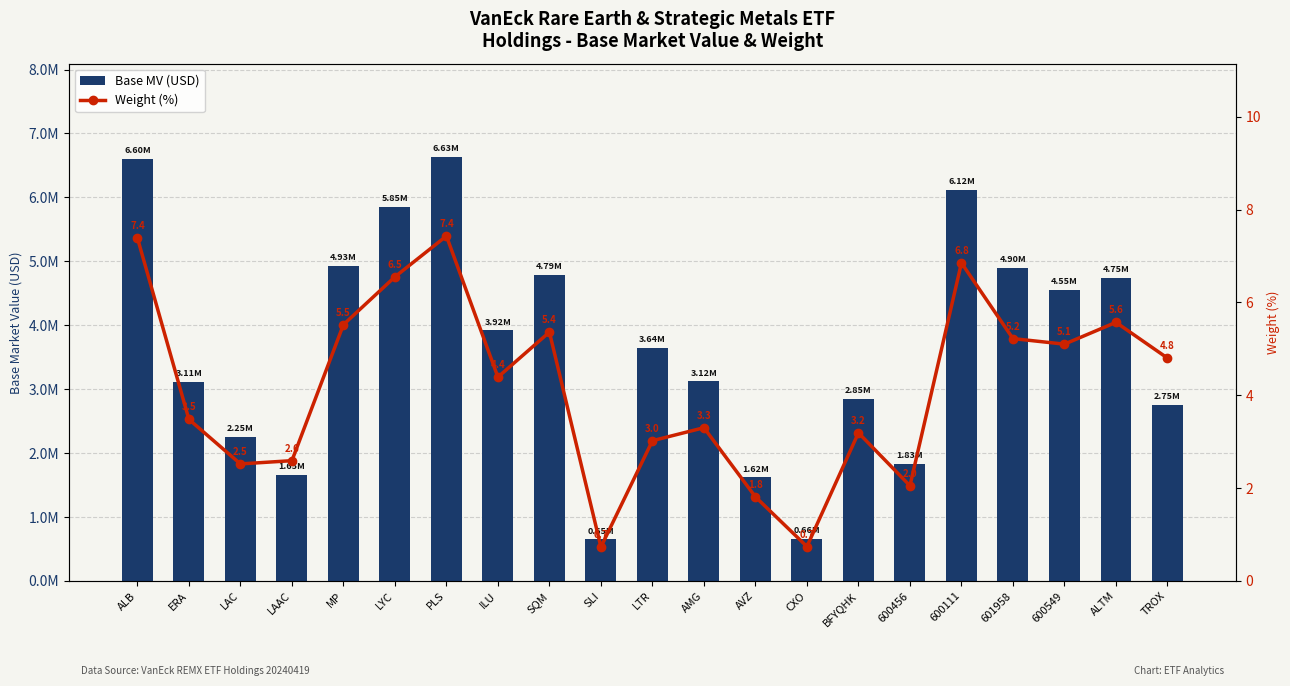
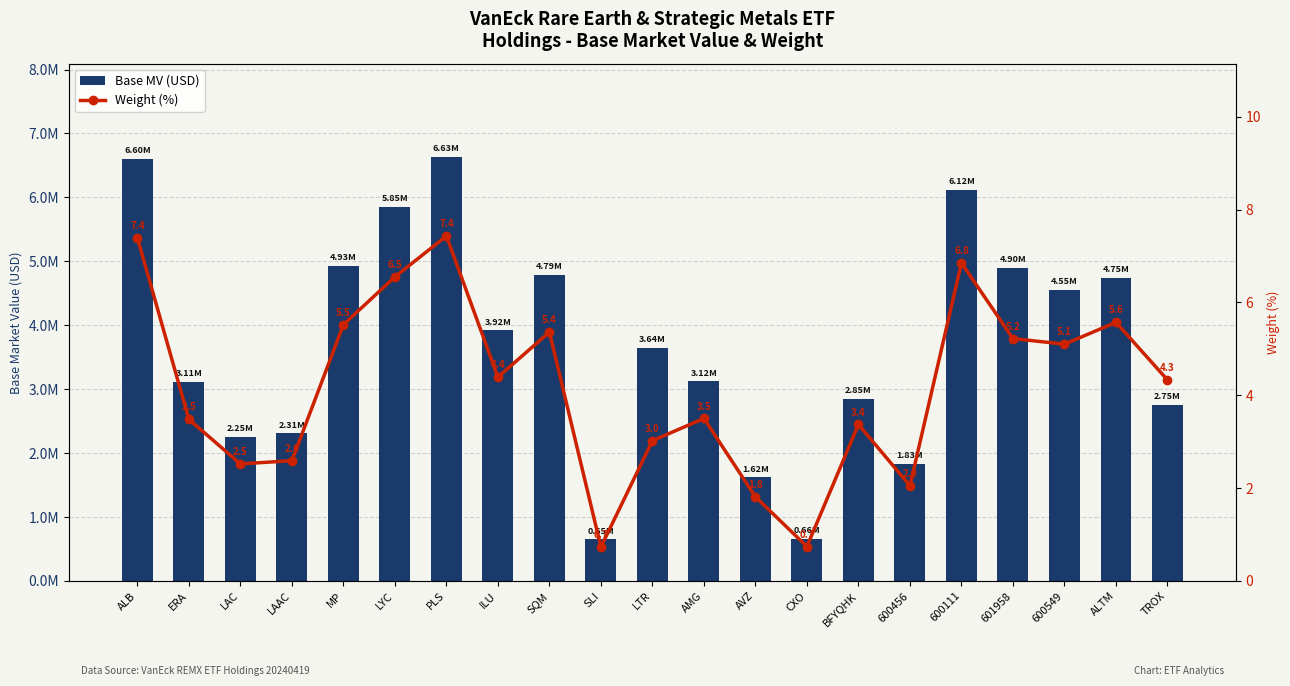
  {
    "Base MV (USD)": {
      "ALB": "6.60M",
      "ERA": "3.11M",
      "LAC": "2.25M",
-     "LAAC": "1.65M",
+     "LAAC": "2.31M",
      "MP": "4.93M",
      "LYC": "5.85M",
      "PLS": "6.63M",
      "ILU": "3.92M",
      "SQM": "4.79M",
      "LTR": "3.64M",
      "AMG": "3.12M",
      "AVZ": "1.62M",
      "BFYQHK": "2.85M",
      "600456": "1.83M",
      "600111": "6.12M",
      "601958": "4.90M",
      "600549": "4.55M",
      "ALTM": "4.75M",
      "TROX": "2.75M"
    },
    "Weight (%)": {
      "ALB": "7.4",
      "ERA": "3.5",
      "LAC": "2.5",
      "LAAC": "2.6",
      "MP": "5.5",
      "LYC": "6.5",
      "PLS": "7.4",
      "ILU": "4.4",
      "SQM": "5.4",
      "LTR": "3.0",
-     "AMG": "3.3",
+     "AMG": "3.5",
      "AVZ": "1.8",
-     "BFYQHK": "3.2",
+     "BFYQHK": "3.4",
      "600456": "2.0",
      "600111": "6.8",
      "601958": "5.2",
      "600549": "5.1",
      "ALTM": "5.6",
-     "TROX": "4.8"
+     "TROX": "4.3"
    }
  }
